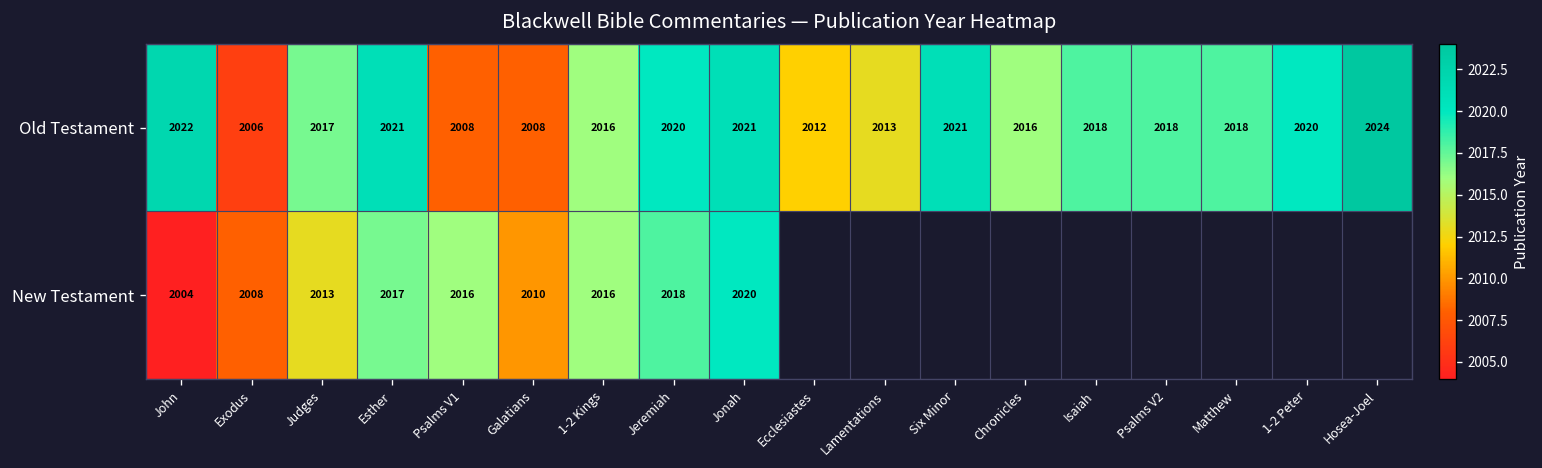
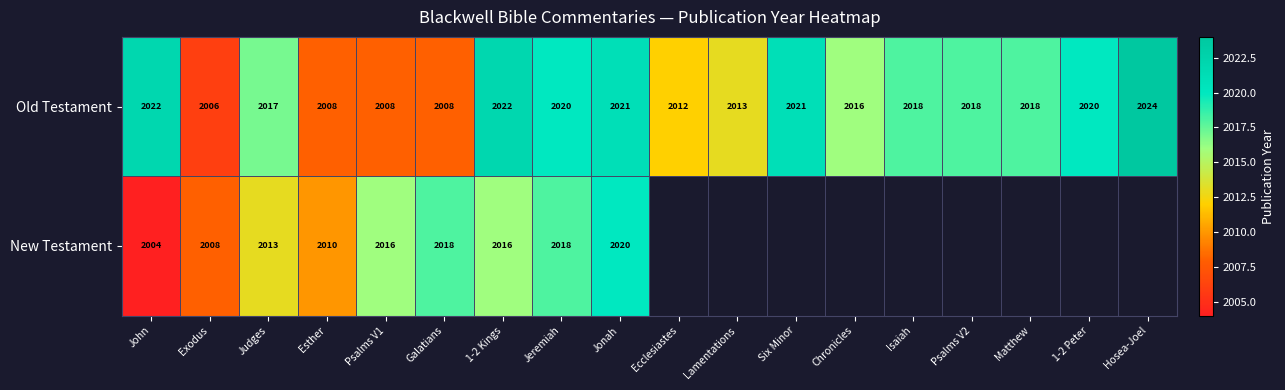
  {
    "Old Testament": {
      "John": 2022,
      "Exodus": 2006,
      "Judges": 2017,
-     "Esther": 2021,
+     "Esther": 2008,
      "Psalms V1": 2008,
      "Galatians": 2008,
-     "1-2 Kings": 2016,
+     "1-2 Kings": 2022,
      "Jeremiah": 2020,
      "Jonah": 2021,
      "Ecclesiastes": 2012,
      "Lamentations": 2013,
      "Six Minor": 2021,
      "Chronicles": 2016,
      "Isaiah": 2018,
      "Psalms V2": 2018,
      "Matthew": 2018,
      "1-2 Peter": 2020,
      "Hosea-Joel": 2024
    },
    "New Testament": {
      "John": 2004,
      "Exodus": 2008,
      "Judges": 2013,
-     "Esther": 2017,
+     "Esther": 2010,
      "Psalms V1": 2016,
-     "Galatians": 2010,
+     "Galatians": 2018,
      "1-2 Kings": 2016,
      "Jeremiah": 2018,
      "Jonah": 2020
    }
  }
